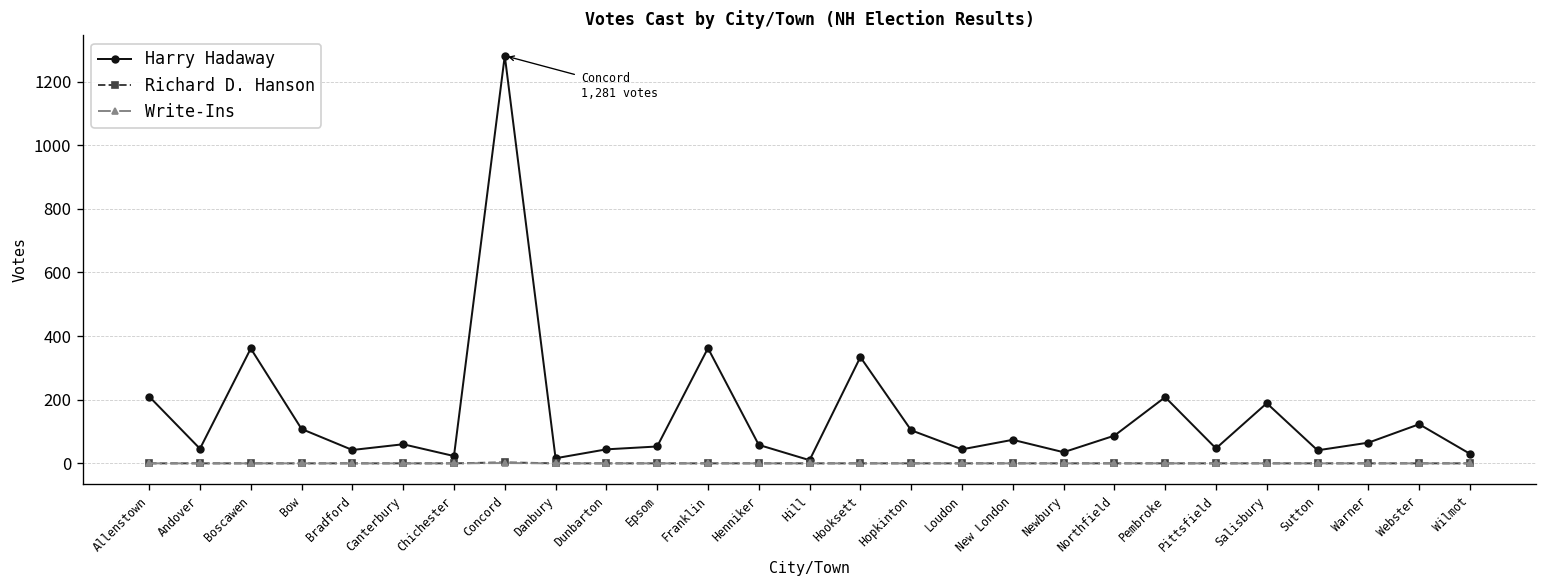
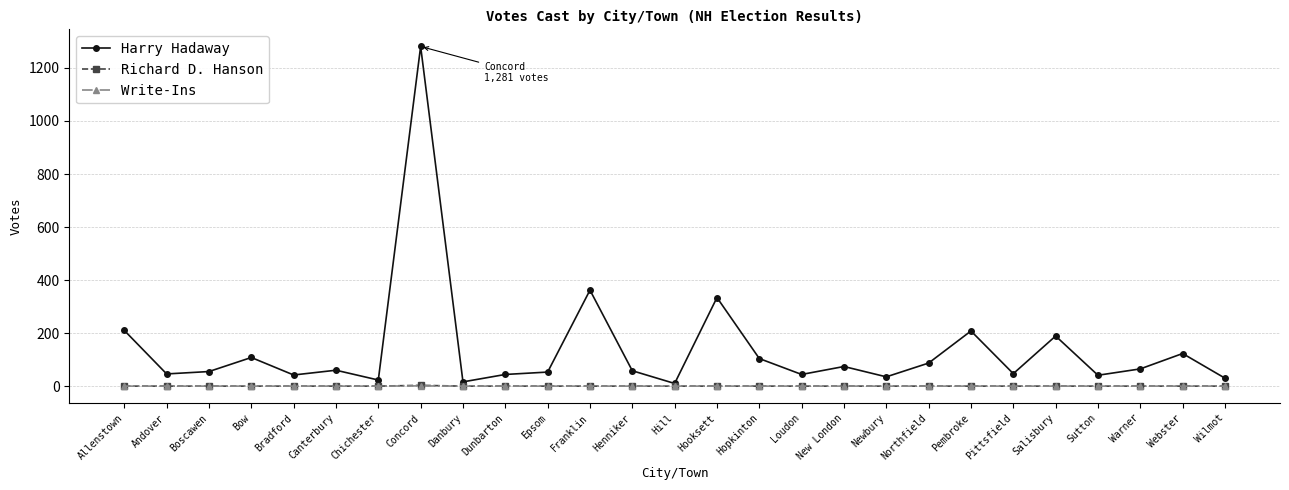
  {
    "Harry Hadaway": {
      "Allenstown": 210,
      "Andover": 50,
-     "Boscawen": 360,
+     "Boscawen": 60,
      "Bow": 110,
      "Bradford": 40,
      "Canterbury": 60,
      "Chichester": 20,
      "Danbury": 20,
      "Dunbarton": 40,
      "Epsom": 50,
      "Franklin": 360,
      "Henniker": 60,
      "Hill": 10,
      "Hooksett": 330,
      "Hopkinton": 100,
      "Loudon": 40,
      "New London": 70,
      "Newbury": 40,
      "Northfield": 90,
      "Pembroke": 210,
      "Pittsfield": 50,
      "Salisbury": 190,
      "Sutton": 40,
      "Warner": 70,
      "Webster": 120,
      "Wilmot": 30
    }
  }
